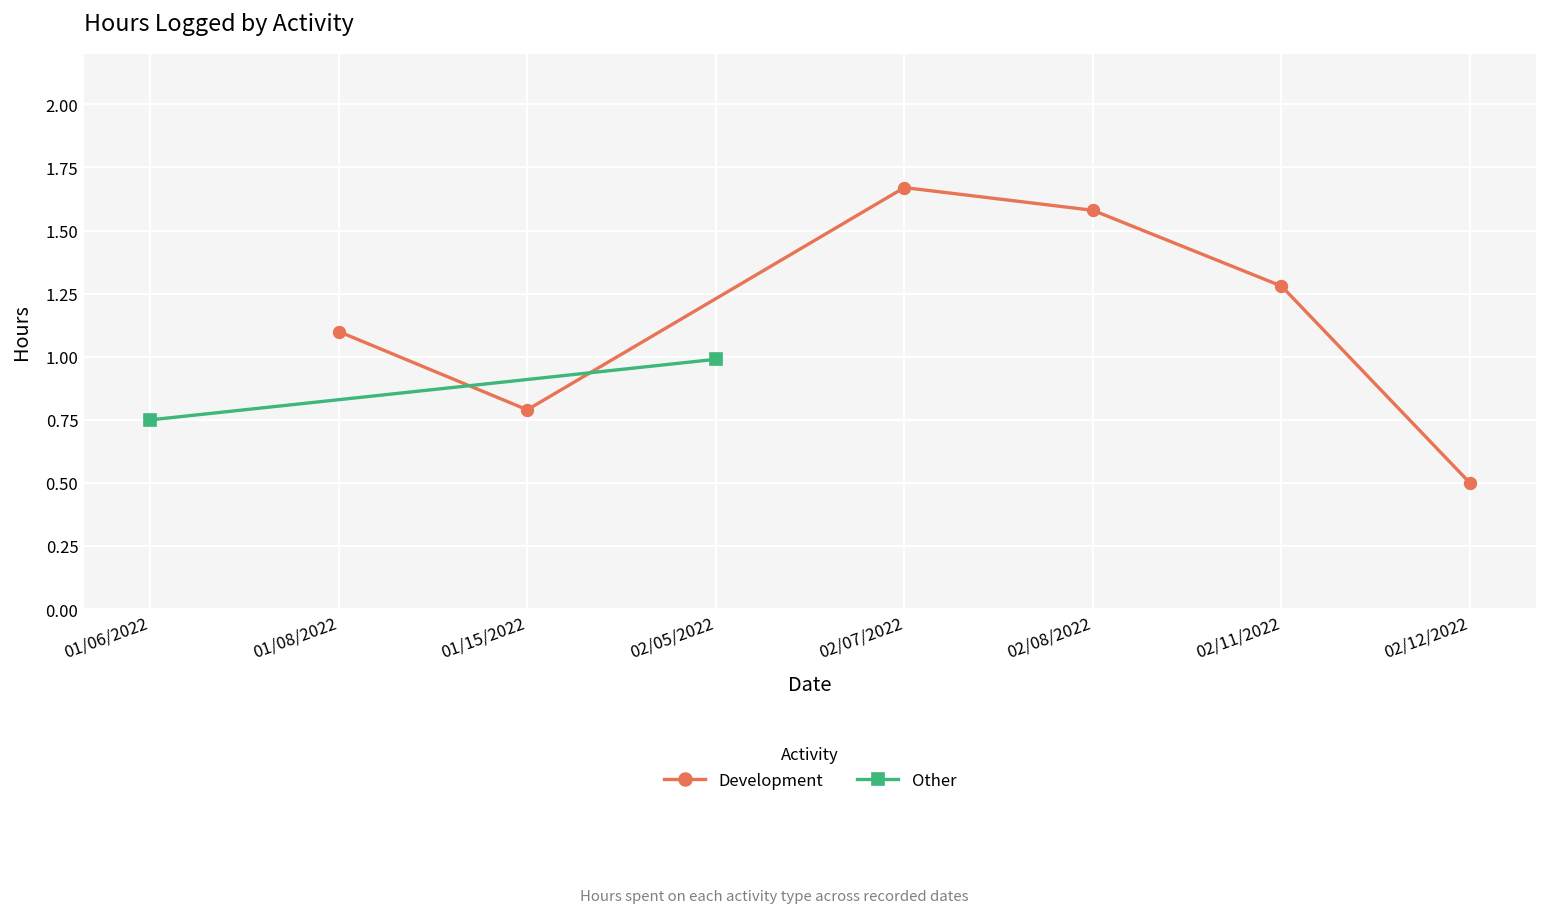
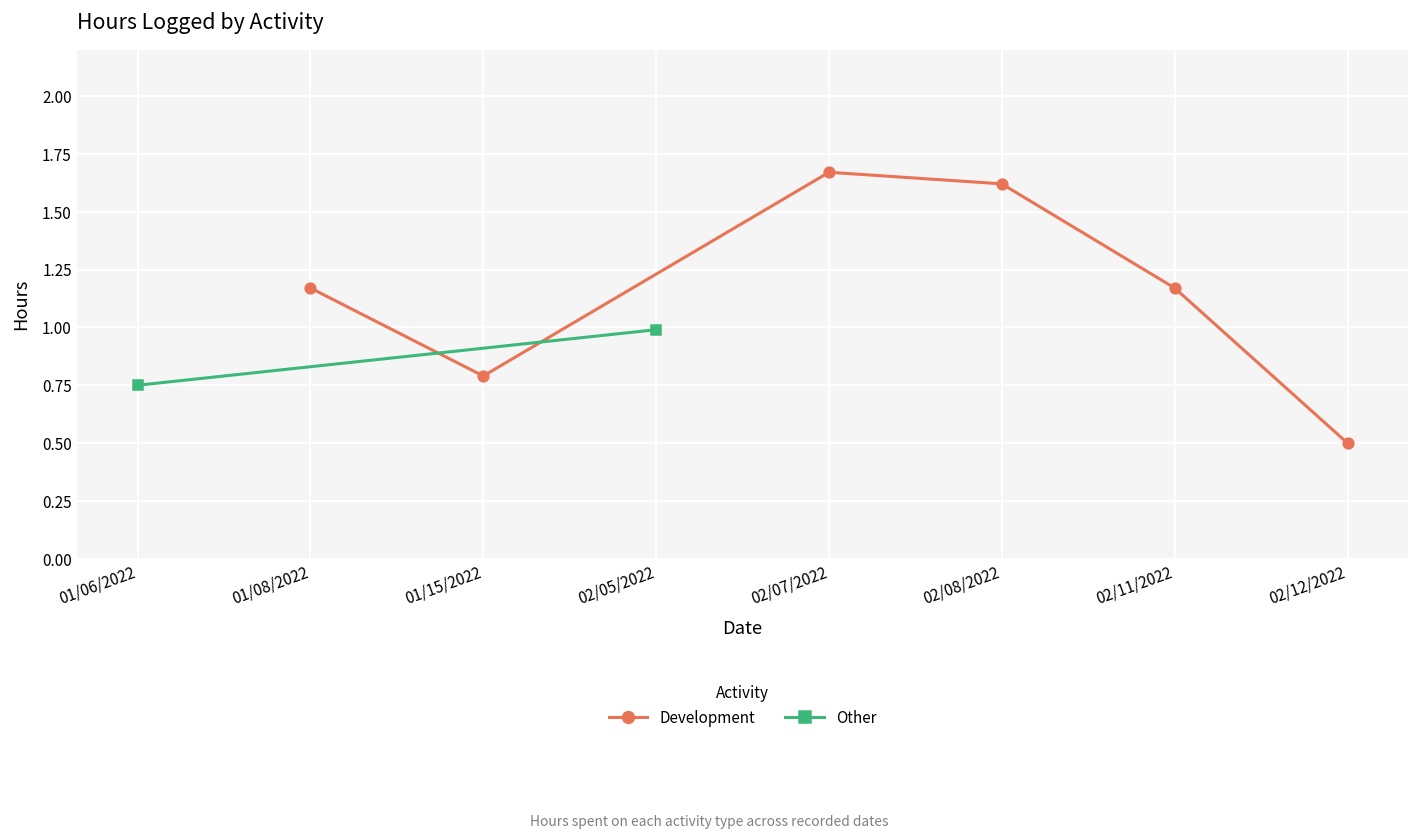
  {
    "Development": {
-     "01/08/2022": 1.10,
+     "01/08/2022": 1.17,
      "01/15/2022": 0.79,
      "02/07/2022": 1.67,
-     "02/08/2022": 1.58,
-     "02/11/2022": 1.28,
+     "02/08/2022": 1.62,
+     "02/11/2022": 1.17,
      "02/12/2022": 0.50
    },
    "Other": {
      "01/06/2022": 0.75,
      "02/05/2022": 0.99
    }
  }
